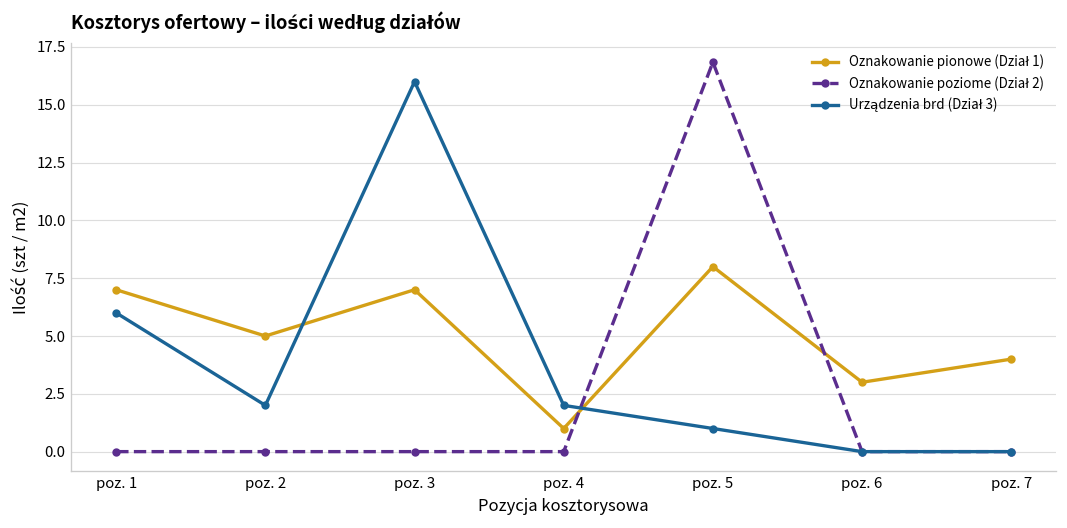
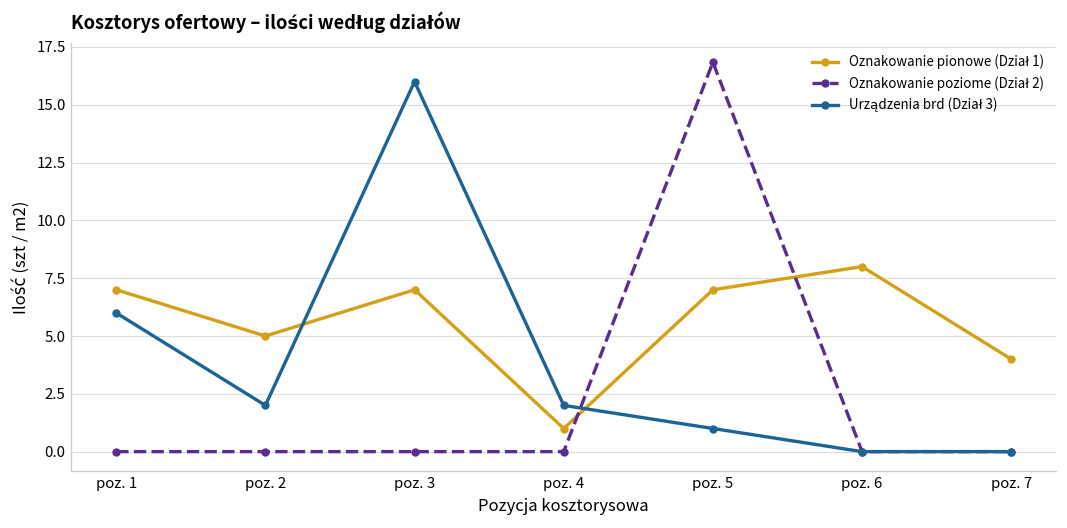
  {
    "Oznakowanie pionowe (Dział 1)": {
      "poz. 1": 7,
      "poz. 2": 5,
      "poz. 3": 7,
      "poz. 4": 1,
-     "poz. 5": 8,
-     "poz. 6": 3,
+     "poz. 5": 7,
+     "poz. 6": 8,
      "poz. 7": 4
    },
    "Oznakowanie poziome (Dział 2)": {
      "poz. 1": 0,
      "poz. 2": 0,
      "poz. 3": 0,
      "poz. 4": 0,
      "poz. 5": 16.8
    },
    "Urządzenia brd (Dział 3)": {
      "poz. 1": 6,
      "poz. 2": 2,
      "poz. 3": 16,
      "poz. 4": 2,
      "poz. 5": 1
    }
  }
